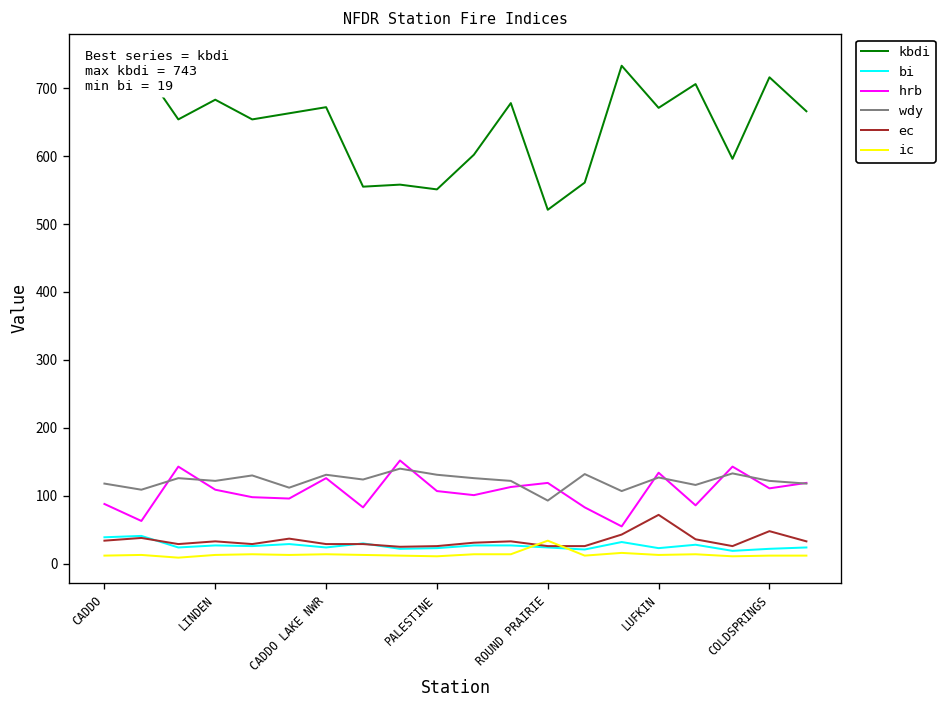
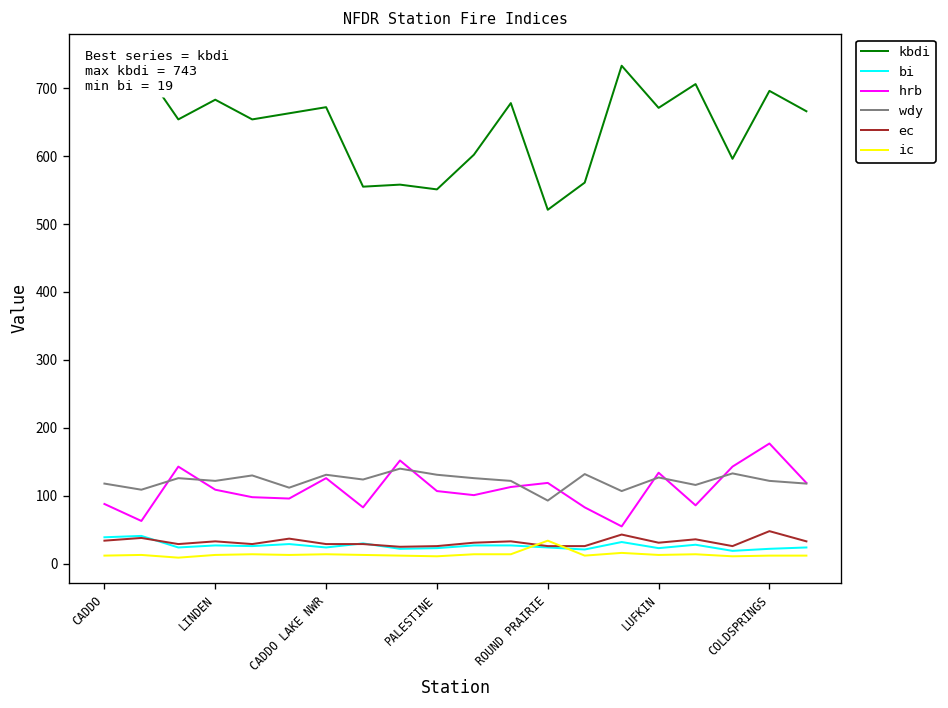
  {
    "kbdi": {
      "LINDEN": 680,
      "CADDO LAKE NWR": 670,
      "PALESTINE": 550,
      "ROUND PRAIRIE": 520,
      "LUFKIN": 670,
-     "COLDSPRINGS": 720
+     "COLDSPRINGS": 700
    },
    "bi": {
      "CADDO": 40,
      "LINDEN": 30,
      "CADDO LAKE NWR": 20,
      "LUFKIN": 20,
      "COLDSPRINGS": 20
    },
    "hrb": {
      "CADDO": 90,
      "LINDEN": 110,
      "CADDO LAKE NWR": 130,
      "PALESTINE": 110,
      "ROUND PRAIRIE": 120,
      "LUFKIN": 130,
-     "COLDSPRINGS": 110
+     "COLDSPRINGS": 180
    },
    "wdy": {
      "CADDO": 120,
      "LINDEN": 120,
      "CADDO LAKE NWR": 130,
      "PALESTINE": 130,
      "ROUND PRAIRIE": 90,
      "LUFKIN": 130,
      "COLDSPRINGS": 120
    },
    "ec": {
      "CADDO": 30,
      "LINDEN": 30,
      "CADDO LAKE NWR": 30,
-     "LUFKIN": 70,
+     "LUFKIN": 30,
      "COLDSPRINGS": 50
    },
    "ic": {
      "CADDO": 10,
      "LINDEN": 10,
      "CADDO LAKE NWR": 10,
      "PALESTINE": 10,
      "ROUND PRAIRIE": 30,
      "LUFKIN": 10,
      "COLDSPRINGS": 10
    }
  }
